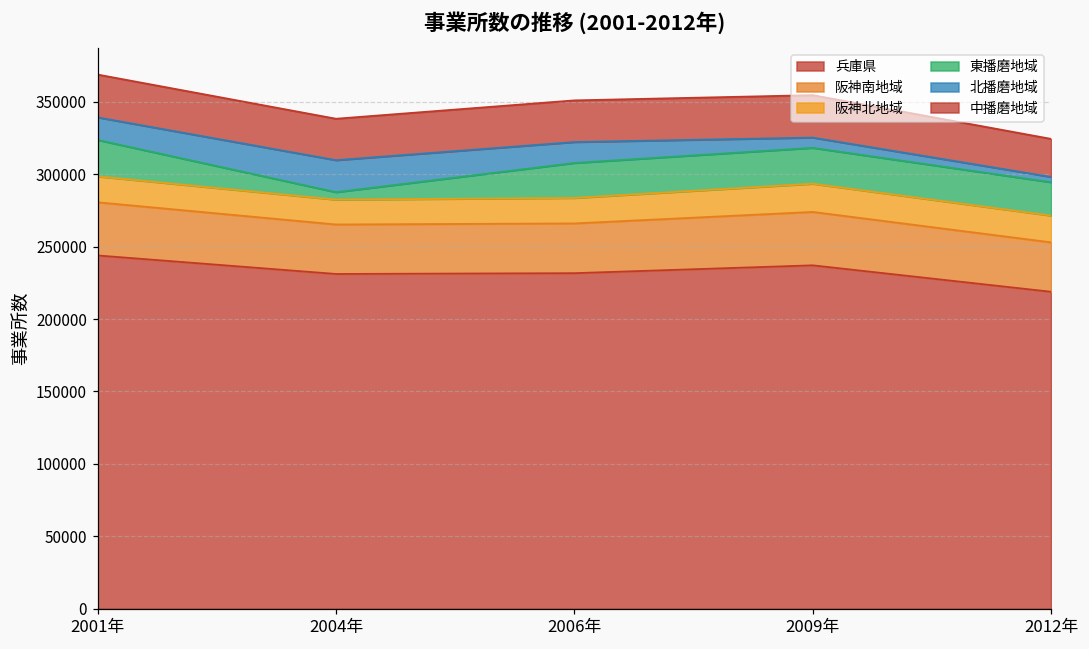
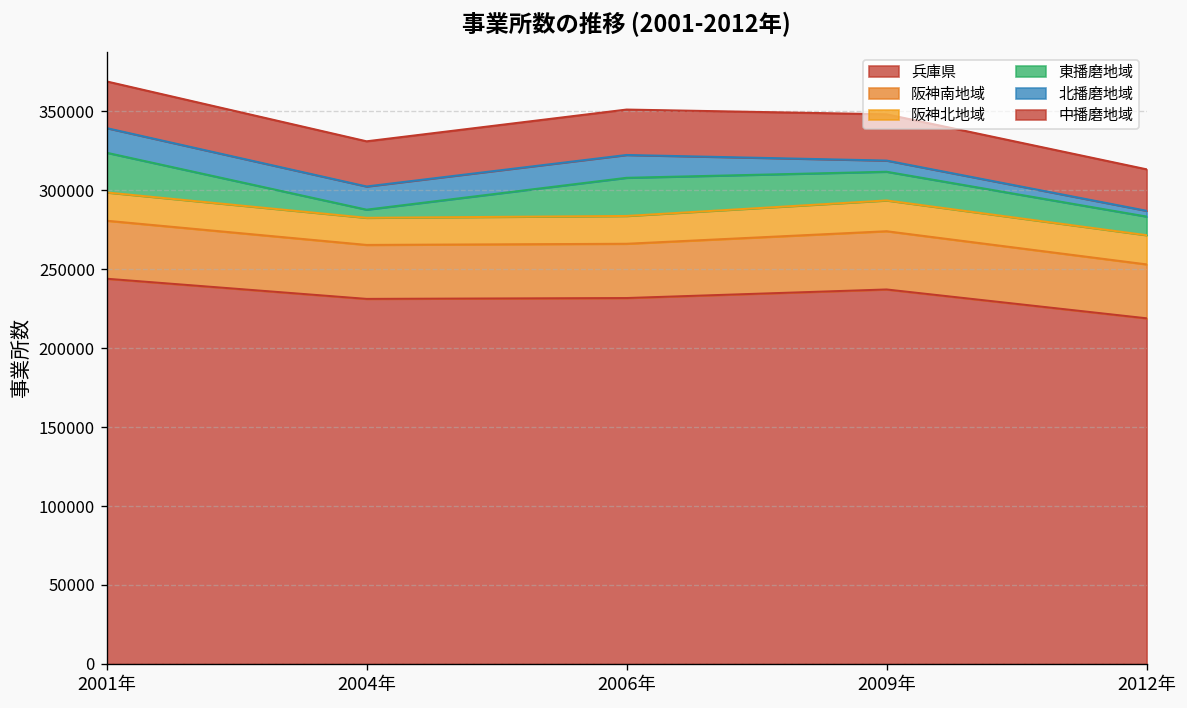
  {
    "東播磨地域": {
      "2001年": 25000,
      "2004年": 5000,
      "2006年": 24000,
-     "2009年": 25000,
-     "2012年": 23000
+     "2009年": 18000,
+     "2012年": 12000
    },
    "北播磨地域": {
      "2001年": 16000,
-     "2004年": 22000,
+     "2004年": 15000,
      "2006年": 14000,
      "2009年": 7000,
      "2012年": 4000
    }
  }
